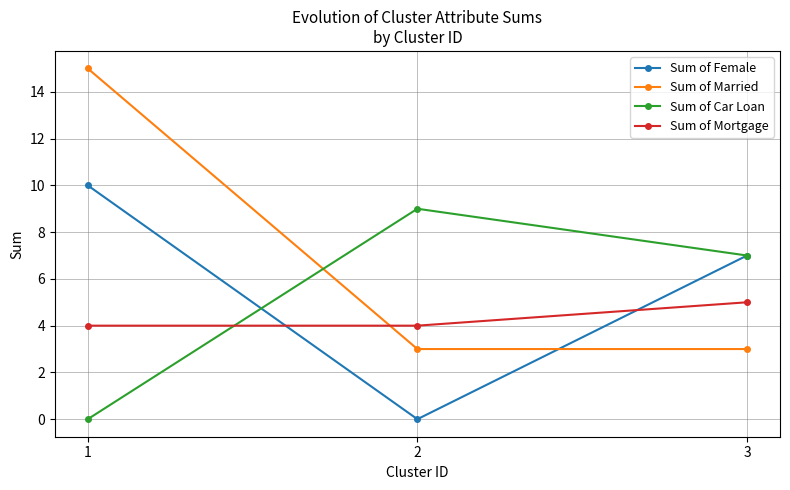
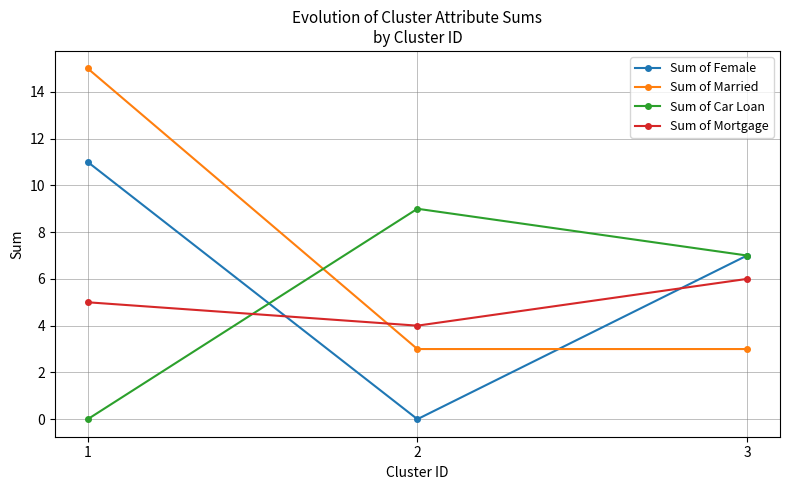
  {
    "Sum of Female": {
-     "1": 10,
+     "1": 11,
      "2": 0
    },
    "Sum of Married": {
      "1": 15,
      "2": 3,
      "3": 3
    },
    "Sum of Car Loan": {
      "1": 0,
      "2": 9
    },
    "Sum of Mortgage": {
-     "1": 4,
+     "1": 5,
      "2": 4,
-     "3": 5
+     "3": 6
    }
  }
